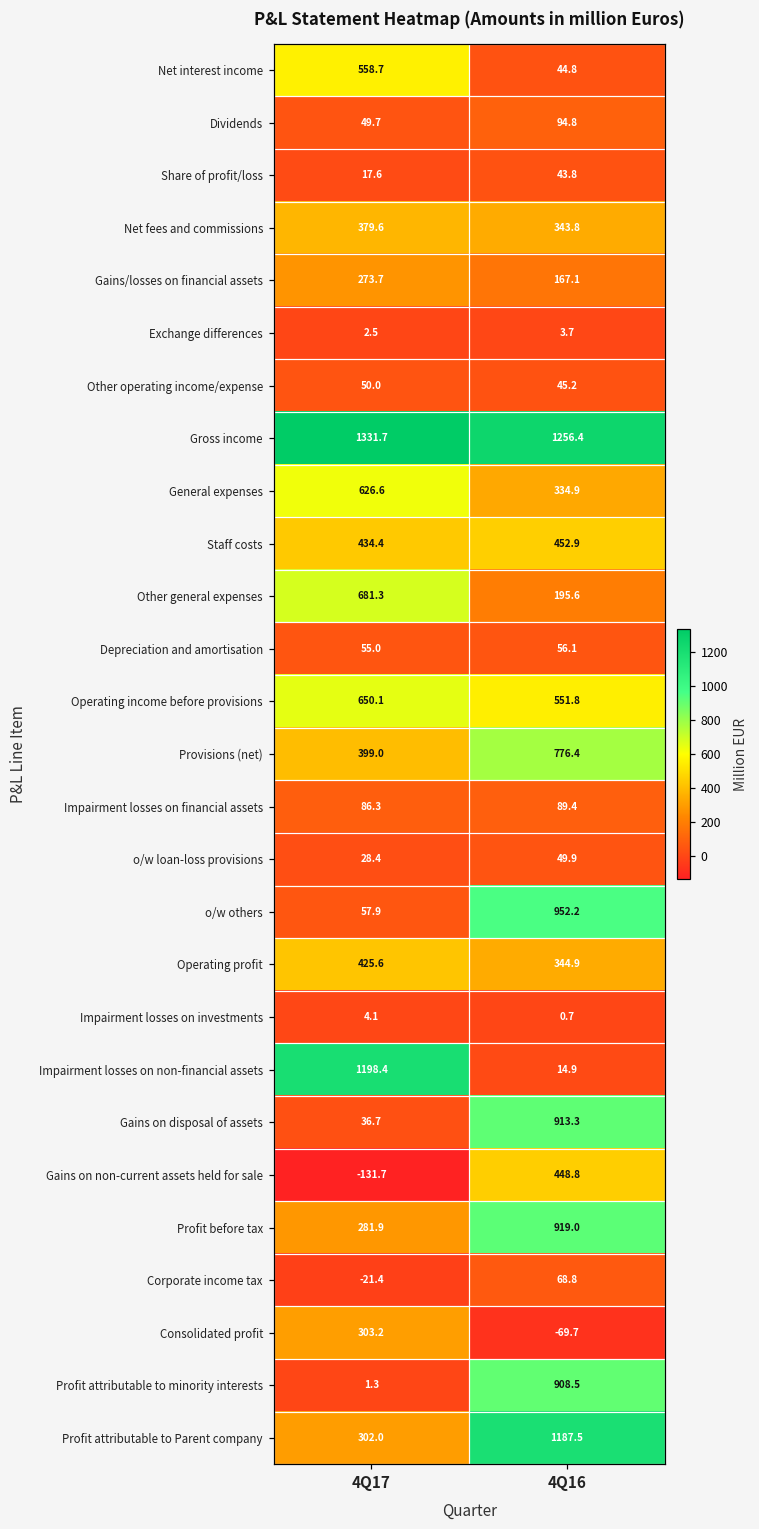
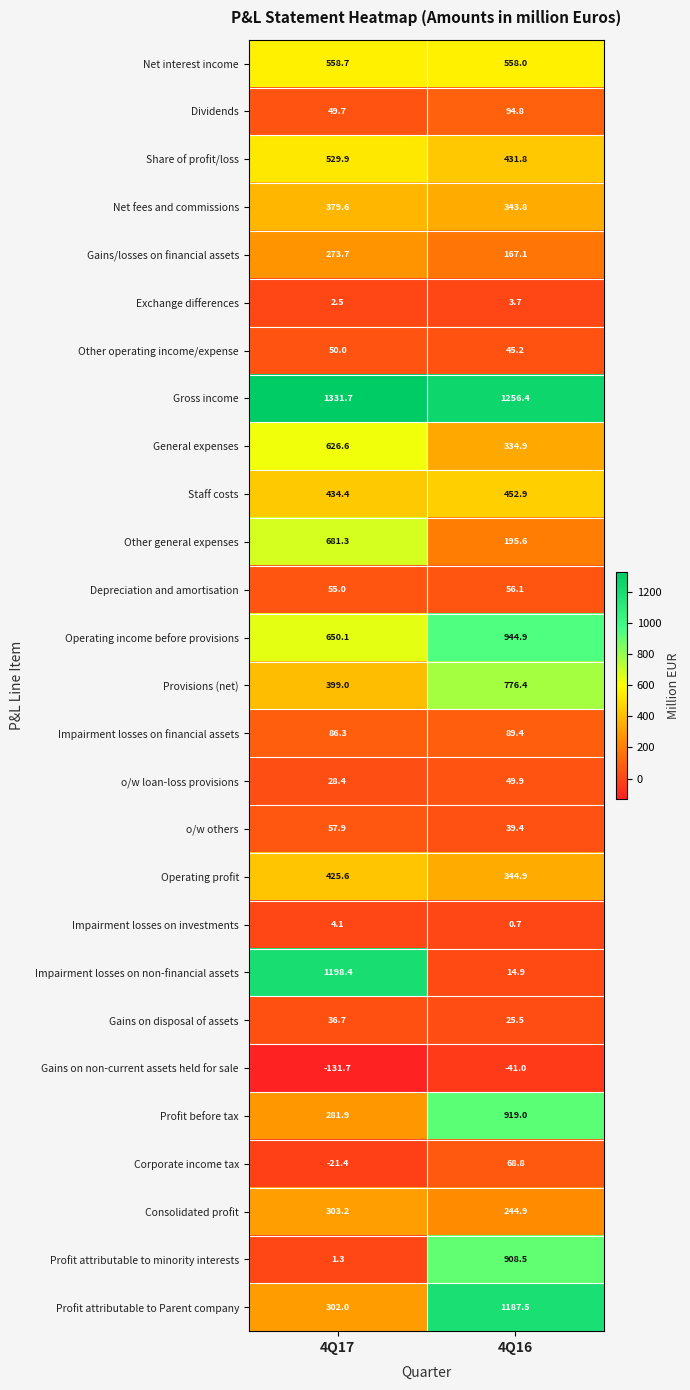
  {
    "Net interest income": {
      "4Q17": 558.7,
-     "4Q16": 44.8
+     "4Q16": 558.0
    },
    "Dividends": {
      "4Q17": 49.7,
      "4Q16": 94.8
    },
    "Share of profit/loss": {
-     "4Q17": 17.6,
-     "4Q16": 43.8
+     "4Q17": 529.9,
+     "4Q16": 431.8
    },
    "Net fees and commissions": {
      "4Q17": 379.6,
      "4Q16": 343.8
    },
    "Gains/losses on financial assets": {
      "4Q17": 273.7,
      "4Q16": 167.1
    },
    "Exchange differences": {
      "4Q17": 2.5,
      "4Q16": 3.7
    },
    "Other operating income/expense": {
      "4Q17": 50.0,
      "4Q16": 45.2
    },
    "Gross income": {
      "4Q17": 1331.7,
      "4Q16": 1256.4
    },
    "General expenses": {
      "4Q17": 626.6,
      "4Q16": 334.9
    },
    "Staff costs": {
      "4Q17": 434.4,
      "4Q16": 452.9
    },
    "Other general expenses": {
      "4Q17": 681.3,
      "4Q16": 195.6
    },
    "Depreciation and amortisation": {
      "4Q17": 55.0,
      "4Q16": 56.1
    },
    "Operating income before provisions": {
      "4Q17": 650.1,
-     "4Q16": 551.8
+     "4Q16": 944.9
    },
    "Provisions (net)": {
      "4Q17": 399.0,
      "4Q16": 776.4
    },
    "Impairment losses on financial assets": {
      "4Q17": 86.3,
      "4Q16": 89.4
    },
    "o/w loan-loss provisions": {
      "4Q17": 28.4,
      "4Q16": 49.9
    },
    "o/w others": {
      "4Q17": 57.9,
-     "4Q16": 952.2
+     "4Q16": 39.4
    },
    "Operating profit": {
      "4Q17": 425.6,
      "4Q16": 344.9
    },
    "Impairment losses on investments": {
      "4Q17": 4.1,
      "4Q16": 0.7
    },
    "Impairment losses on non-financial assets": {
      "4Q17": 1198.4,
      "4Q16": 14.9
    },
    "Gains on disposal of assets": {
      "4Q17": 36.7,
-     "4Q16": 913.3
+     "4Q16": 25.5
    },
    "Gains on non-current assets held for sale": {
      "4Q17": -131.7,
-     "4Q16": 448.8
+     "4Q16": -41.0
    },
    "Profit before tax": {
      "4Q17": 281.9,
      "4Q16": 919.0
    },
    "Corporate income tax": {
      "4Q17": -21.4,
      "4Q16": 68.8
    },
    "Consolidated profit": {
      "4Q17": 303.2,
-     "4Q16": -69.7
+     "4Q16": 244.9
    },
    "Profit attributable to minority interests": {
      "4Q17": 1.3,
      "4Q16": 908.5
    },
    "Profit attributable to Parent company": {
      "4Q17": 302.0,
      "4Q16": 1187.5
    }
  }
